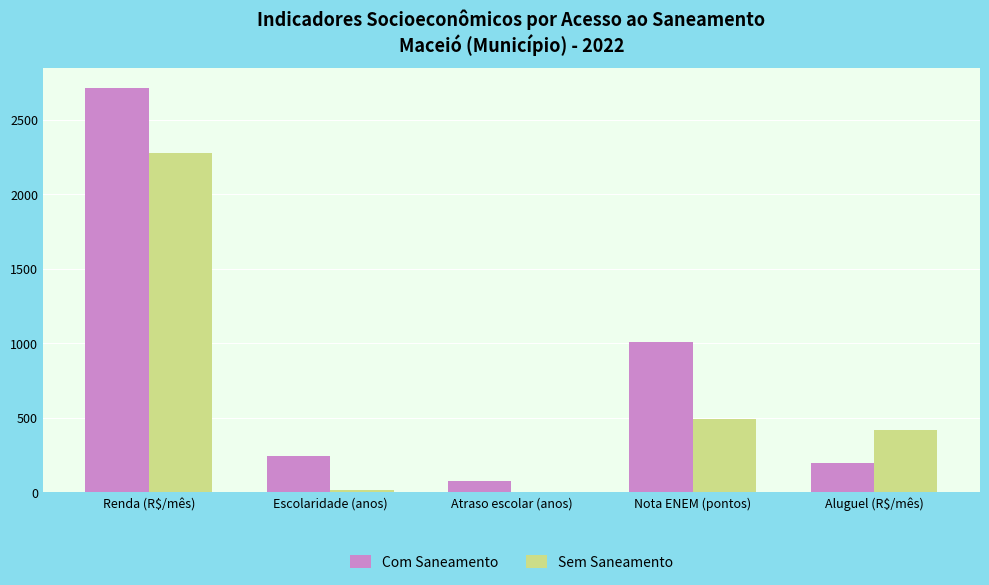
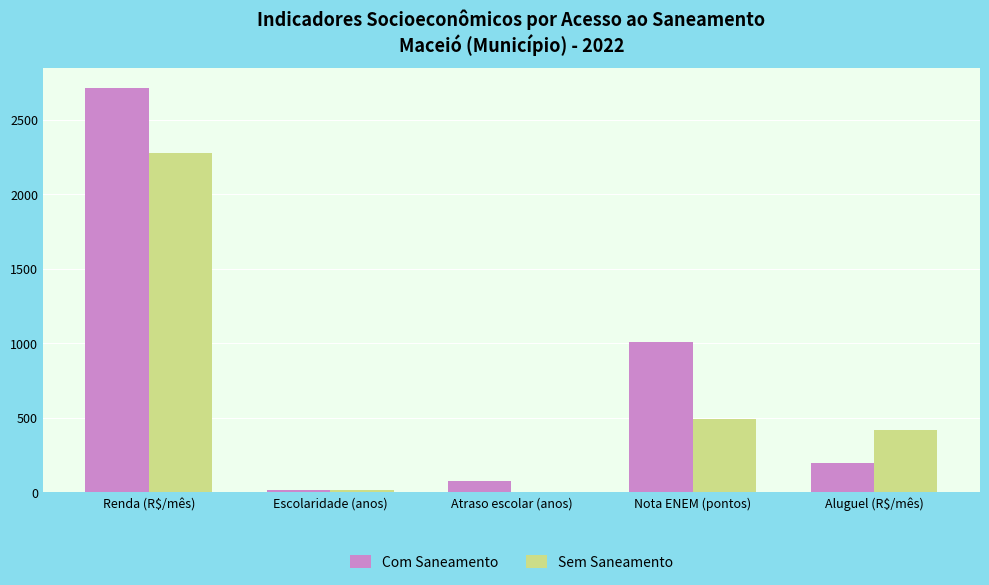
  {
    "Com Saneamento": {
      "Renda (R$/mês)": 2710,
-     "Escolaridade (anos)": 250,
+     "Escolaridade (anos)": 10,
      "Atraso escolar (anos)": 70,
      "Nota ENEM (pontos)": 1010,
      "Aluguel (R$/mês)": 200
    },
    "Sem Saneamento": {
      "Renda (R$/mês)": 2280,
      "Nota ENEM (pontos)": 490,
      "Aluguel (R$/mês)": 420
    }
  }
